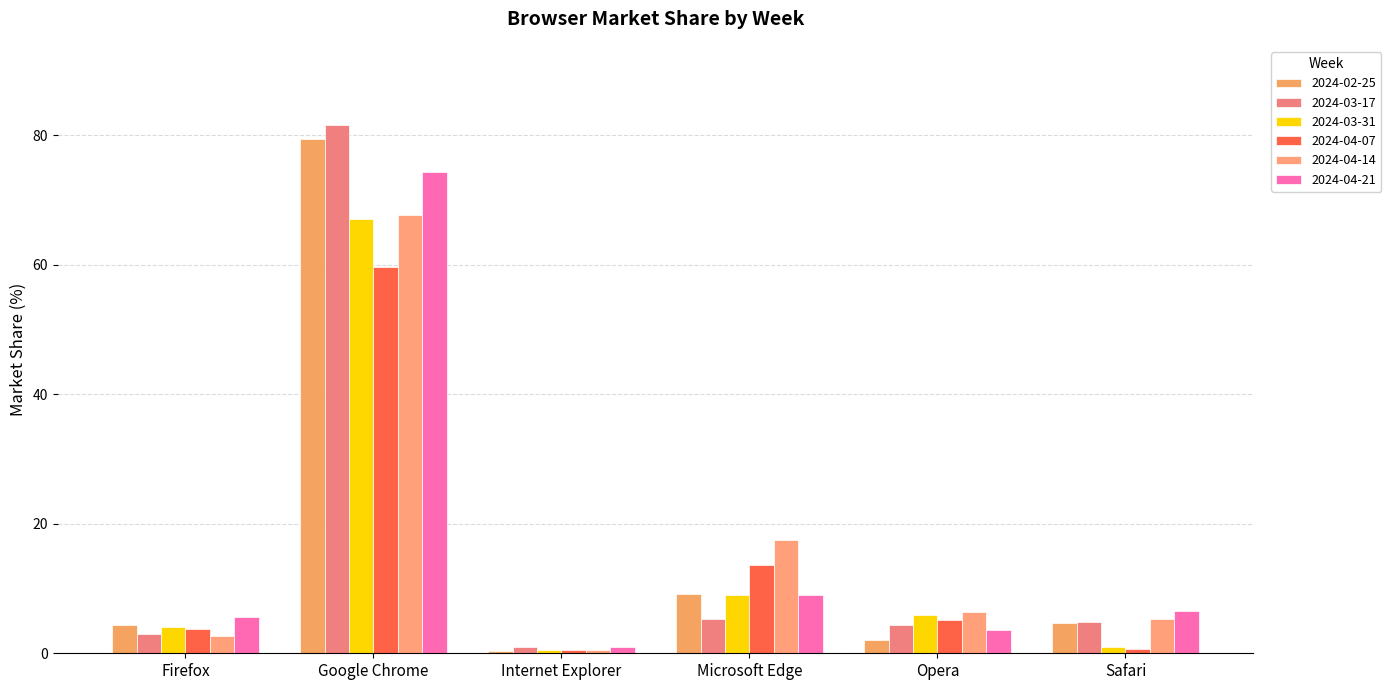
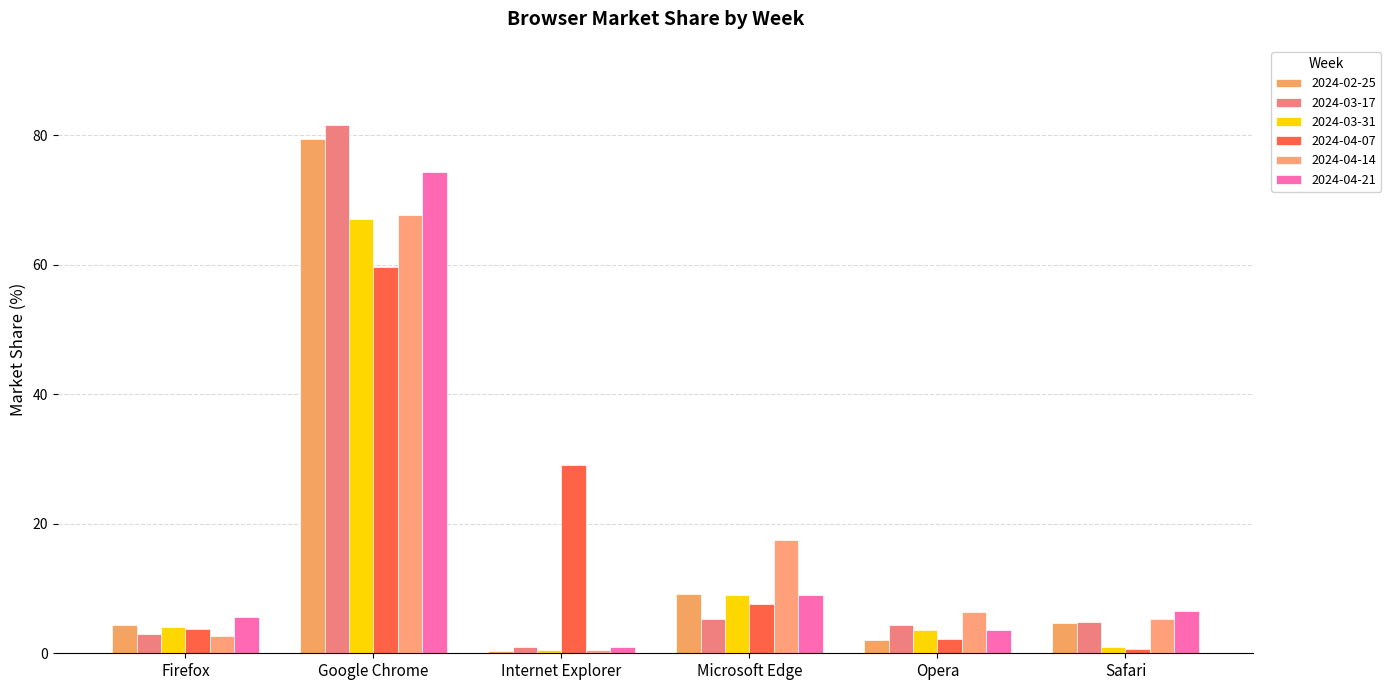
  {
    "2024-03-31": {
      "Firefox": 4,
      "Google Chrome": 67,
      "Internet Explorer": 0,
      "Microsoft Edge": 9,
-     "Opera": 6,
+     "Opera": 4,
      "Safari": 1
    },
    "2024-04-07": {
      "Firefox": 4,
      "Google Chrome": 60,
-     "Internet Explorer": 0,
-     "Microsoft Edge": 14,
-     "Opera": 5,
+     "Internet Explorer": 29,
+     "Microsoft Edge": 8,
+     "Opera": 2,
      "Safari": 1
    }
  }
